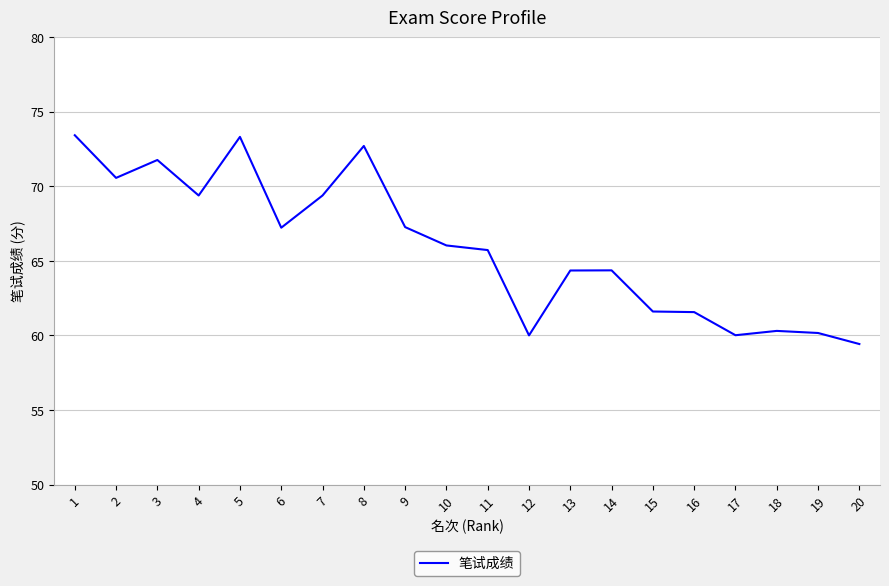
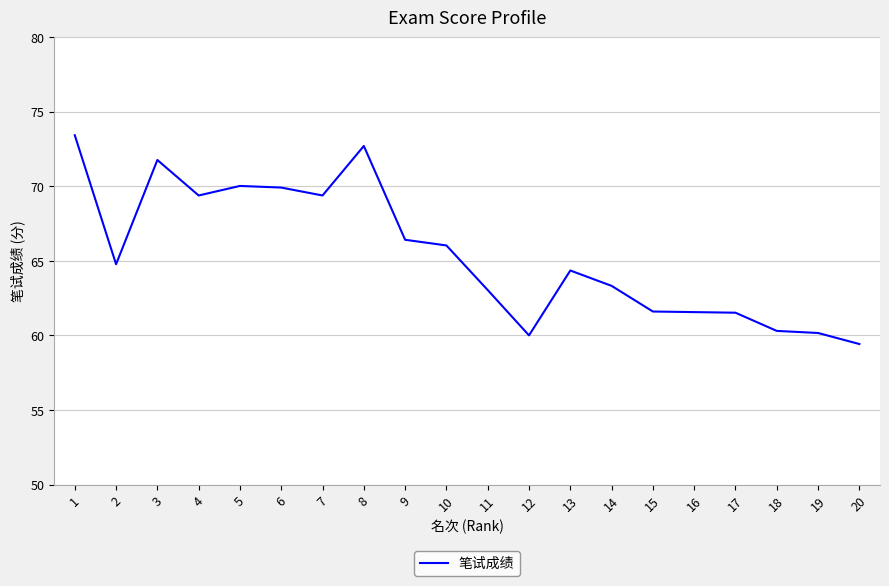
  {
    "1": 73.4,
-   "2": 70.6,
+   "2": 64.8,
    "3": 71.8,
    "4": 69.4,
-   "5": 73.3,
-   "6": 67.2,
+   "5": 70.0,
+   "6": 69.9,
    "7": 69.4,
    "8": 72.7,
-   "9": 67.3,
+   "9": 66.4,
    "10": 66.0,
-   "11": 65.7,
+   "11": 63.0,
    "12": 60.0,
    "13": 64.4,
-   "14": 64.4,
+   "14": 63.3,
    "15": 61.6,
    "16": 61.6,
-   "17": 60.0,
+   "17": 61.5,
    "18": 60.3,
    "19": 60.2,
    "20": 59.4
  }
